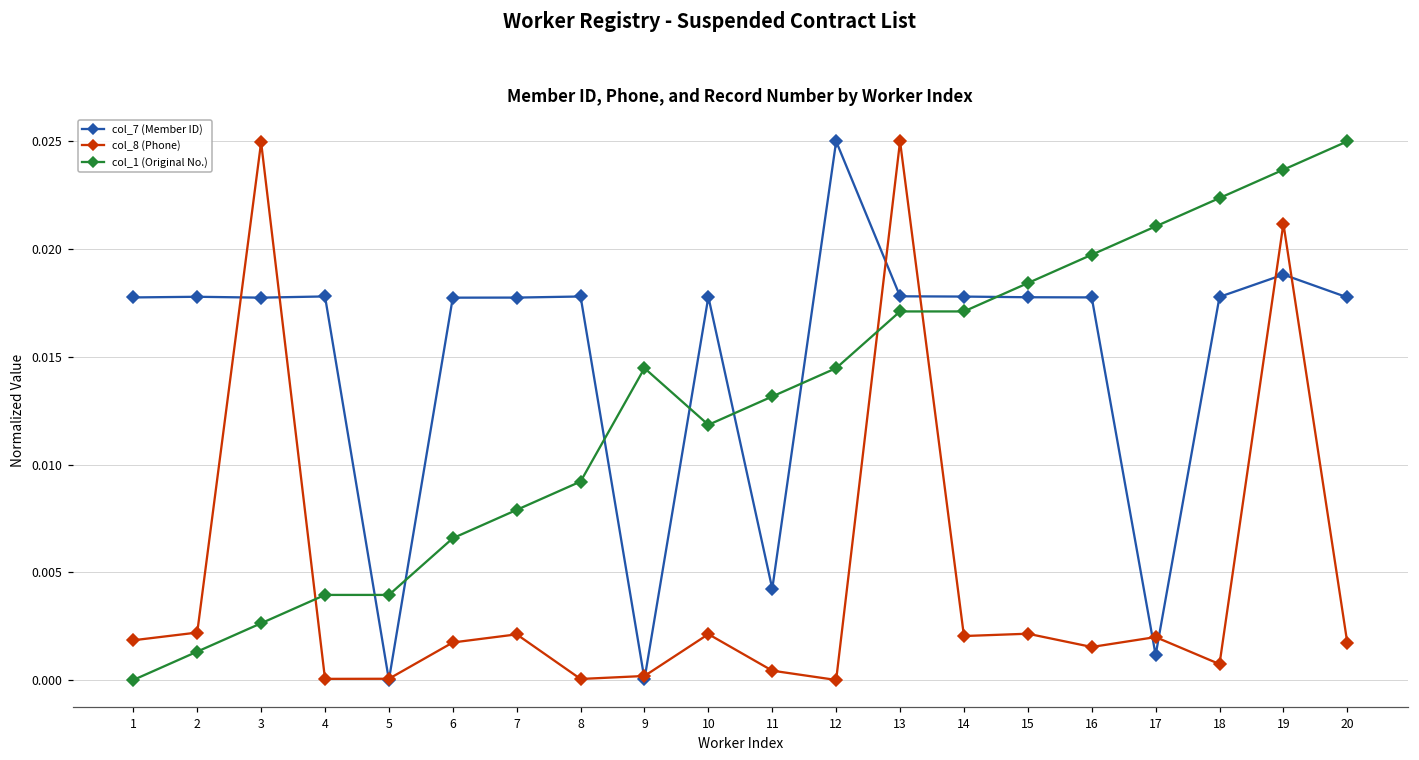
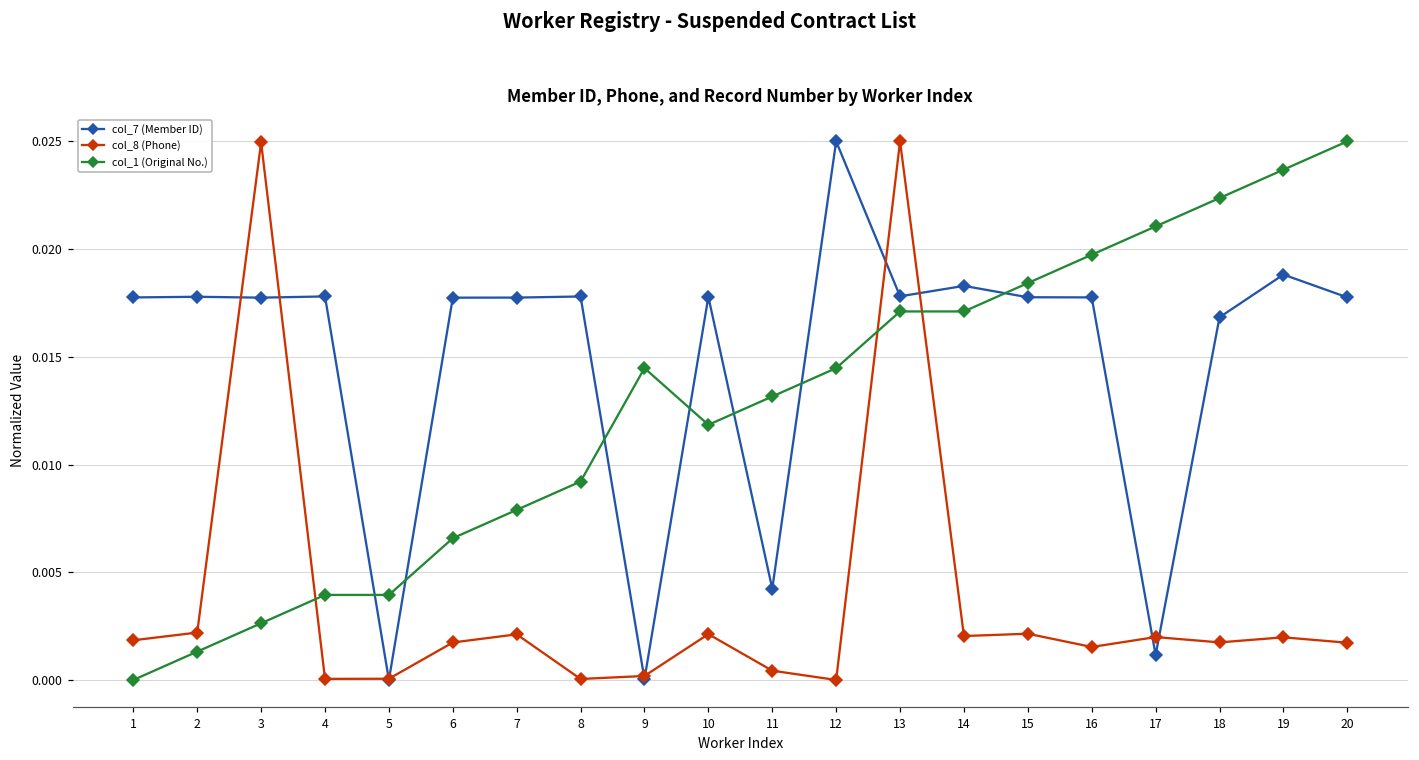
  {
    "col_7 (Member ID)": {
      "1": 0.0178,
      "2": 0.0178,
      "3": 0.0177,
      "4": 0.0178,
      "6": 0.0177,
      "7": 0.0177,
      "8": 0.0178,
      "9": 0.0000,
      "10": 0.0178,
      "11": 0.0042,
      "12": 0.0250,
      "13": 0.0178,
-     "14": 0.0178,
+     "14": 0.0183,
      "15": 0.0178,
      "16": 0.0178,
      "17": 0.0012,
-     "18": 0.0178,
+     "18": 0.0168,
      "19": 0.0188,
      "20": 0.0178
    },
    "col_8 (Phone)": {
      "1": 0.0018,
      "2": 0.0022,
      "3": 0.0250,
      "4": 0.0001,
      "6": 0.0017,
      "7": 0.0021,
      "8": 0.0000,
      "9": 0.0002,
      "10": 0.0021,
      "11": 0.0004,
      "12": 0.0000,
      "13": 0.0250,
      "14": 0.0020,
      "15": 0.0021,
      "16": 0.0015,
      "17": 0.0020,
-     "18": 0.0007,
-     "19": 0.0212,
+     "18": 0.0017,
+     "19": 0.0020,
      "20": 0.0017
    },
    "col_1 (Original No.)": {
      "1": 0.0000,
      "2": 0.0013,
      "3": 0.0026,
      "4": 0.0039,
      "5": 0.0039,
      "6": 0.0066,
      "7": 0.0079,
      "8": 0.0092,
      "9": 0.0145,
      "10": 0.0118,
      "11": 0.0132,
      "12": 0.0145,
      "13": 0.0171,
      "14": 0.0171,
      "15": 0.0184,
      "16": 0.0197,
      "17": 0.0211,
      "18": 0.0224,
      "19": 0.0237,
      "20": 0.0250
    }
  }
